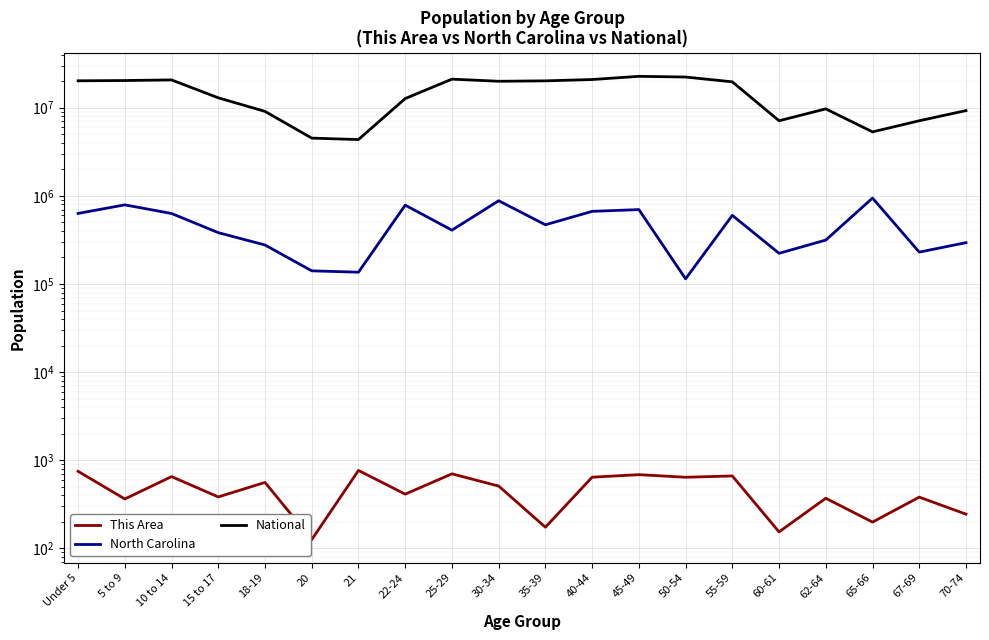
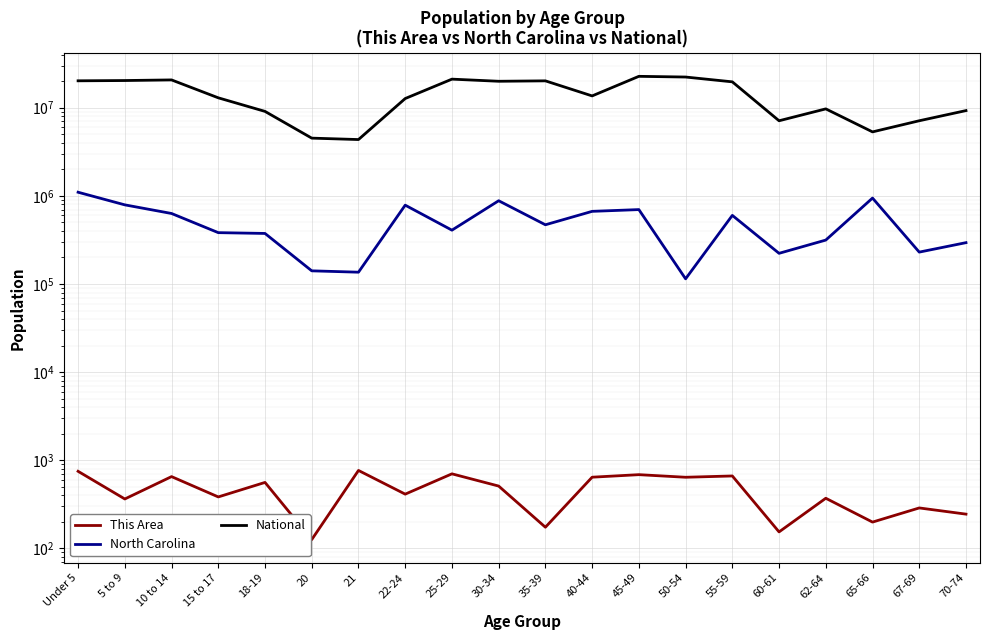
  {
    "This Area": {
      "Under 5": 800,
      "5 to 9": 360,
      "10 to 14": 700,
      "15 to 17": 400,
      "18-19": 600,
      "20": 130,
      "21": 800,
      "22-24": 400,
      "25-29": 700,
      "30-34": 500,
      "35-39": 170,
      "40-44": 600,
      "45-49": 700,
      "50-54": 600,
      "55-59": 700,
      "60-61": 150,
      "62-64": 370,
      "65-66": 200,
-     "67-69": 380,
+     "67-69": 290,
      "70-74": 250
    },
    "North Carolina": {
-     "Under 5": 600000,
+     "Under 5": 1100000,
      "5 to 9": 800000,
      "10 to 14": 600000,
      "15 to 17": 380000,
-     "18-19": 280000,
+     "18-19": 370000,
      "20": 140000,
      "21": 140000,
      "22-24": 800000,
      "25-29": 400000,
      "30-34": 900000,
      "35-39": 500000,
      "40-44": 700000,
      "45-49": 700000,
      "50-54": 110000,
      "55-59": 600000,
      "60-61": 220000,
      "62-64": 320000,
      "65-66": 900000,
      "67-69": 230000,
      "70-74": 290000
    },
    "National": {
      "Under 5": 20000000,
      "5 to 9": 20000000,
      "10 to 14": 21000000,
      "15 to 17": 13000000,
      "18-19": 9000000,
      "20": 5000000,
      "21": 4000000,
      "22-24": 13000000,
      "25-29": 21000000,
      "30-34": 20000000,
      "35-39": 20000000,
-     "40-44": 21000000,
+     "40-44": 14000000,
      "45-49": 23000000,
      "50-54": 22000000,
      "55-59": 20000000,
      "60-61": 7000000,
      "62-64": 10000000,
      "65-66": 5000000,
      "67-69": 7000000,
      "70-74": 9000000
    }
  }
